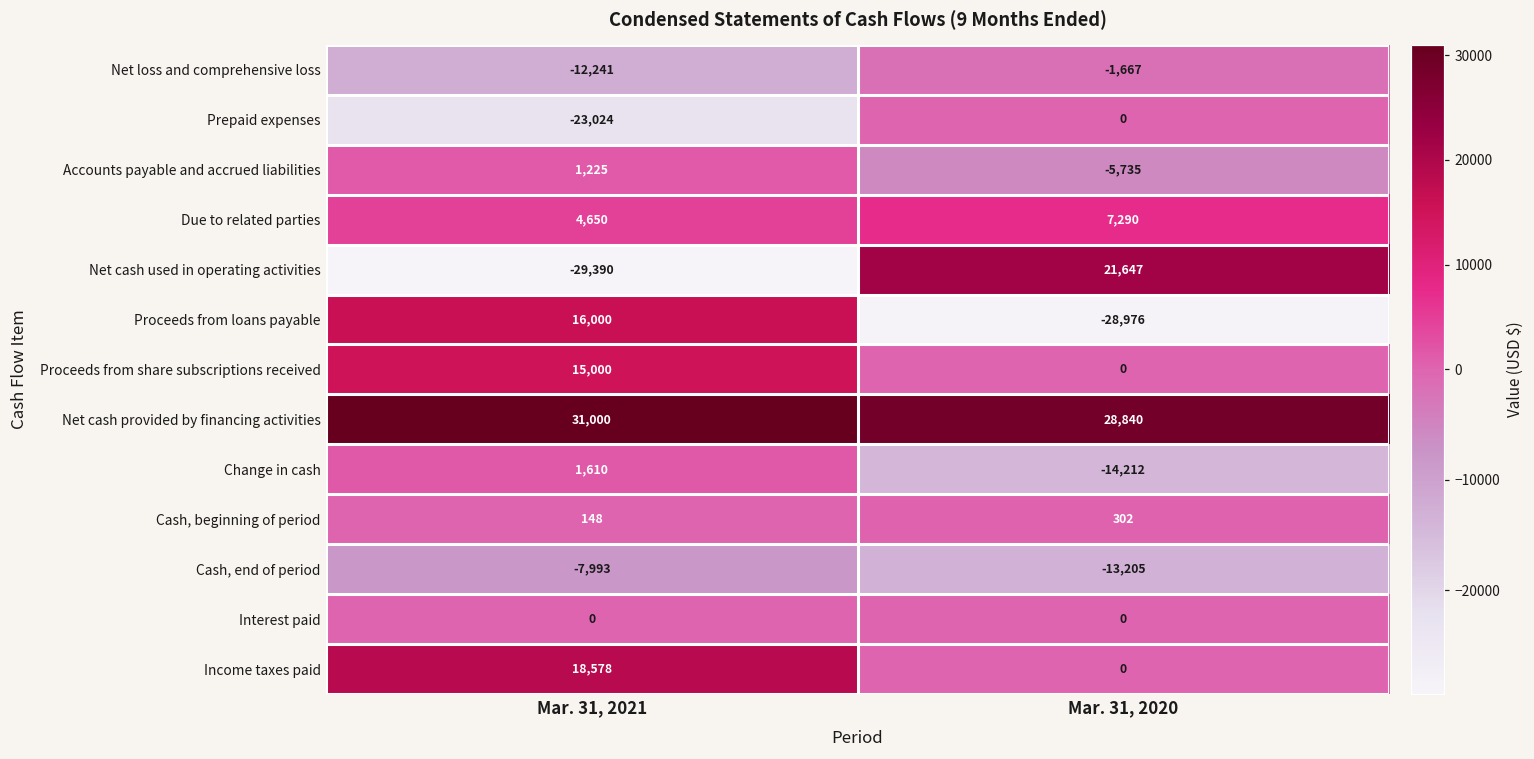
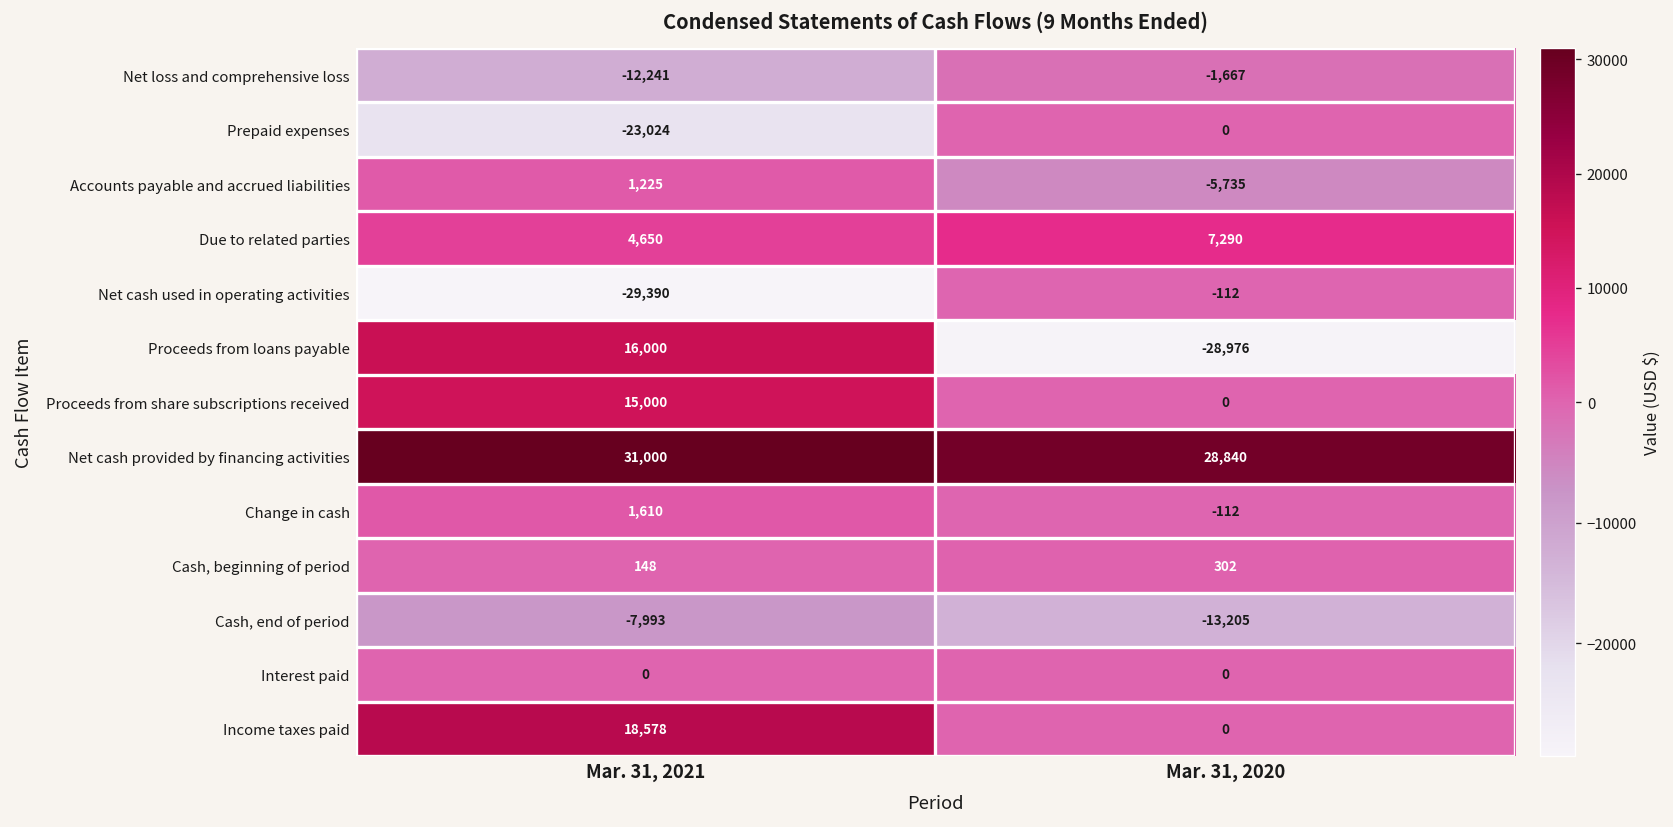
  {
    "Net loss and comprehensive loss": {
      "Mar. 31, 2021": "-12,241",
      "Mar. 31, 2020": "-1,667"
    },
    "Prepaid expenses": {
      "Mar. 31, 2021": "-23,024",
      "Mar. 31, 2020": "0"
    },
    "Accounts payable and accrued liabilities": {
      "Mar. 31, 2021": "1,225",
      "Mar. 31, 2020": "-5,735"
    },
    "Due to related parties": {
      "Mar. 31, 2021": "4,650",
      "Mar. 31, 2020": "7,290"
    },
    "Net cash used in operating activities": {
      "Mar. 31, 2021": "-29,390",
-     "Mar. 31, 2020": "21,647"
+     "Mar. 31, 2020": "-112"
    },
    "Proceeds from loans payable": {
      "Mar. 31, 2021": "16,000",
      "Mar. 31, 2020": "-28,976"
    },
    "Proceeds from share subscriptions received": {
      "Mar. 31, 2021": "15,000",
      "Mar. 31, 2020": "0"
    },
    "Net cash provided by financing activities": {
      "Mar. 31, 2021": "31,000",
      "Mar. 31, 2020": "28,840"
    },
    "Change in cash": {
      "Mar. 31, 2021": "1,610",
-     "Mar. 31, 2020": "-14,212"
+     "Mar. 31, 2020": "-112"
    },
    "Cash, beginning of period": {
      "Mar. 31, 2021": "148",
      "Mar. 31, 2020": "302"
    },
    "Cash, end of period": {
      "Mar. 31, 2021": "-7,993",
      "Mar. 31, 2020": "-13,205"
    },
    "Interest paid": {
      "Mar. 31, 2021": "0",
      "Mar. 31, 2020": "0"
    },
    "Income taxes paid": {
      "Mar. 31, 2021": "18,578",
      "Mar. 31, 2020": "0"
    }
  }
